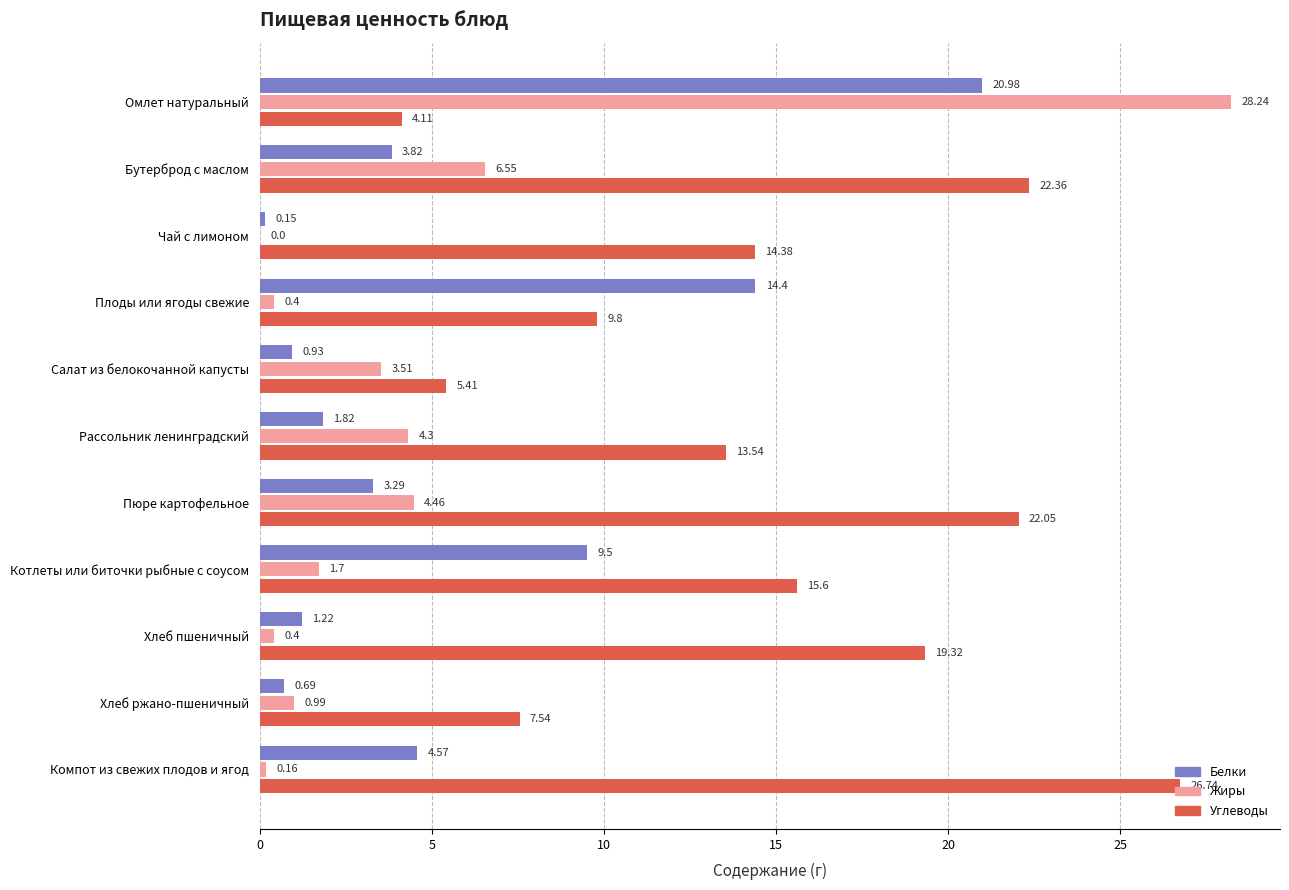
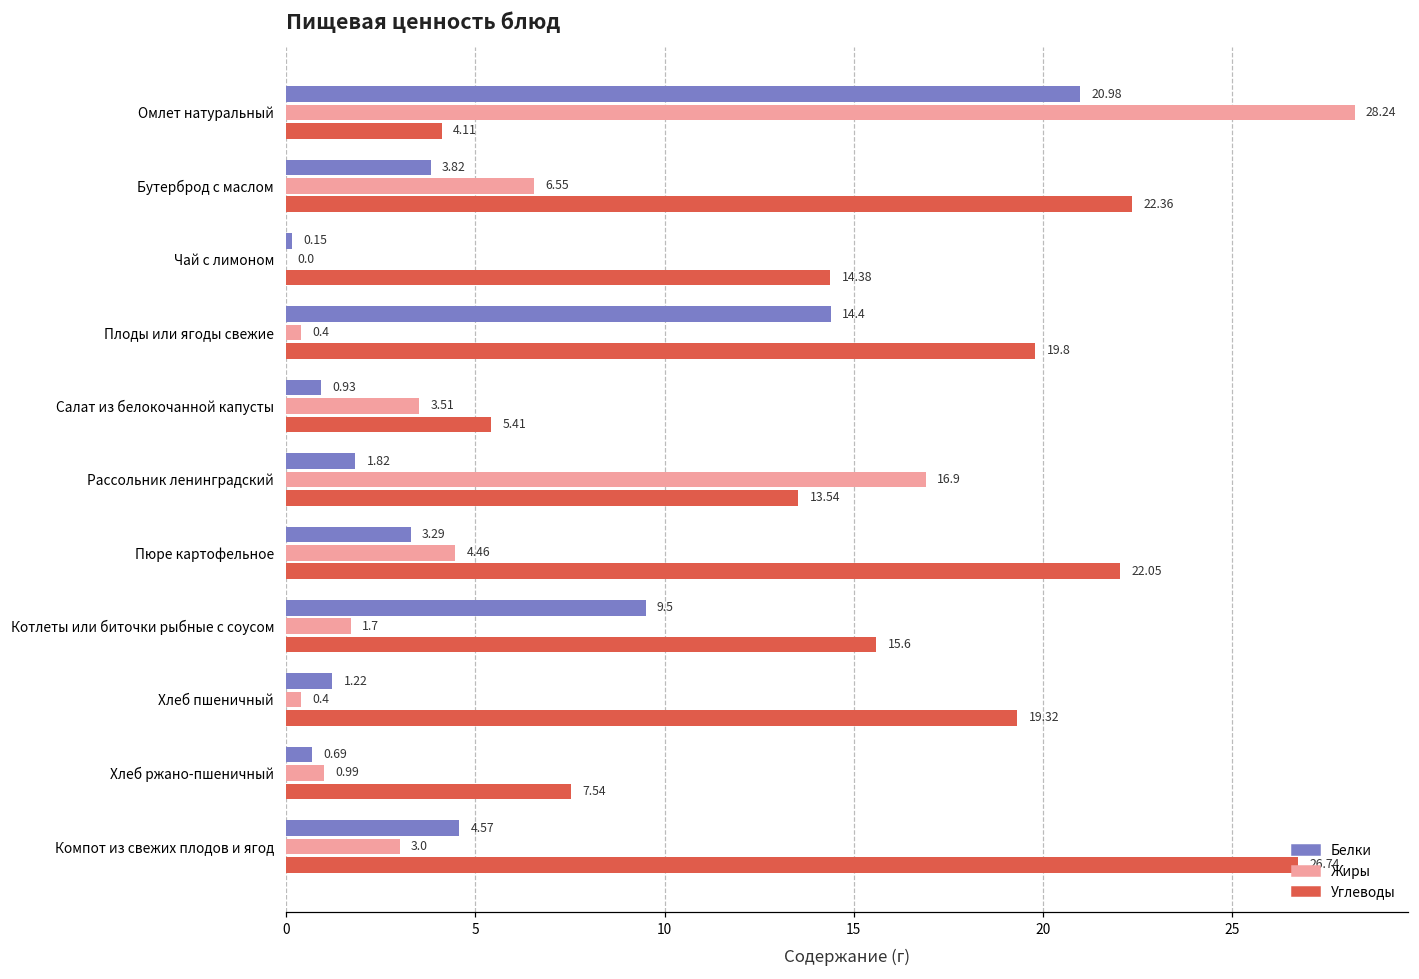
  {
    "Белки": {
      "Омлет натуральный": 20.98,
      "Бутерброд с маслом": 3.82,
      "Чай с лимоном": 0.15,
      "Плоды или ягоды свежие": 14.4,
      "Салат из белокочанной капусты": 0.93,
      "Рассольник ленинградский": 1.82,
      "Пюре картофельное": 3.29,
      "Котлеты или биточки рыбные с соусом": 9.5,
      "Хлеб пшеничный": 1.22,
      "Хлеб ржано-пшеничный": 0.69,
      "Компот из свежих плодов и ягод": 4.57
    },
    "Жиры": {
      "Омлет натуральный": 28.24,
      "Бутерброд с маслом": 6.55,
      "Чай с лимоном": 0.0,
      "Плоды или ягоды свежие": 0.4,
      "Салат из белокочанной капусты": 3.51,
-     "Рассольник ленинградский": 4.3,
+     "Рассольник ленинградский": 16.9,
      "Пюре картофельное": 4.46,
      "Котлеты или биточки рыбные с соусом": 1.7,
      "Хлеб пшеничный": 0.4,
      "Хлеб ржано-пшеничный": 0.99,
-     "Компот из свежих плодов и ягод": 0.16
+     "Компот из свежих плодов и ягод": 3.0
    },
    "Углеводы": {
      "Омлет натуральный": 4.11,
      "Бутерброд с маслом": 22.36,
      "Чай с лимоном": 14.38,
-     "Плоды или ягоды свежие": 9.8,
+     "Плоды или ягоды свежие": 19.8,
      "Салат из белокочанной капусты": 5.41,
      "Рассольник ленинградский": 13.54,
      "Пюре картофельное": 22.05,
      "Котлеты или биточки рыбные с соусом": 15.6,
      "Хлеб пшеничный": 19.32,
      "Хлеб ржано-пшеничный": 7.54,
      "Компот из свежих плодов и ягод": 26.74
    }
  }
